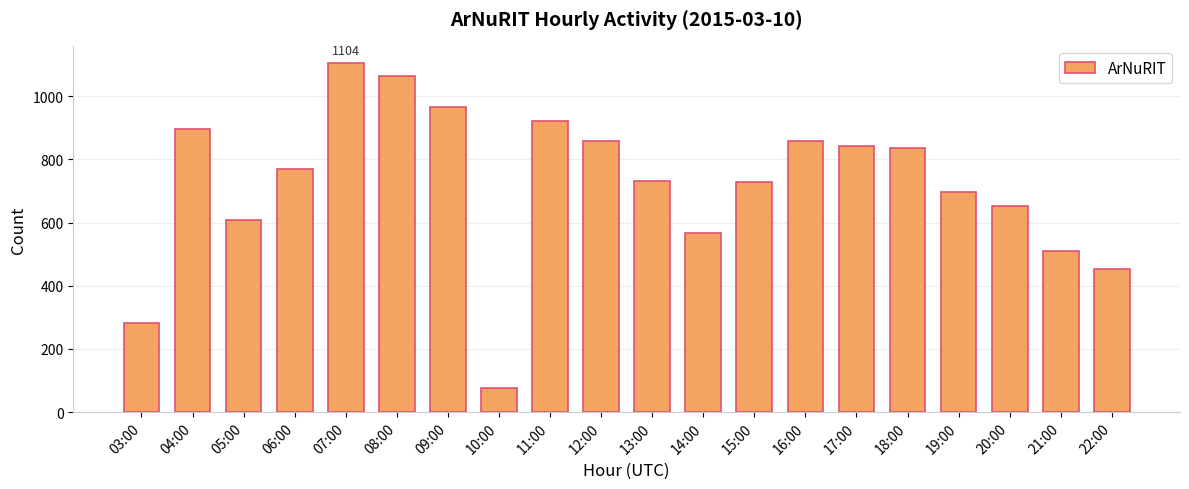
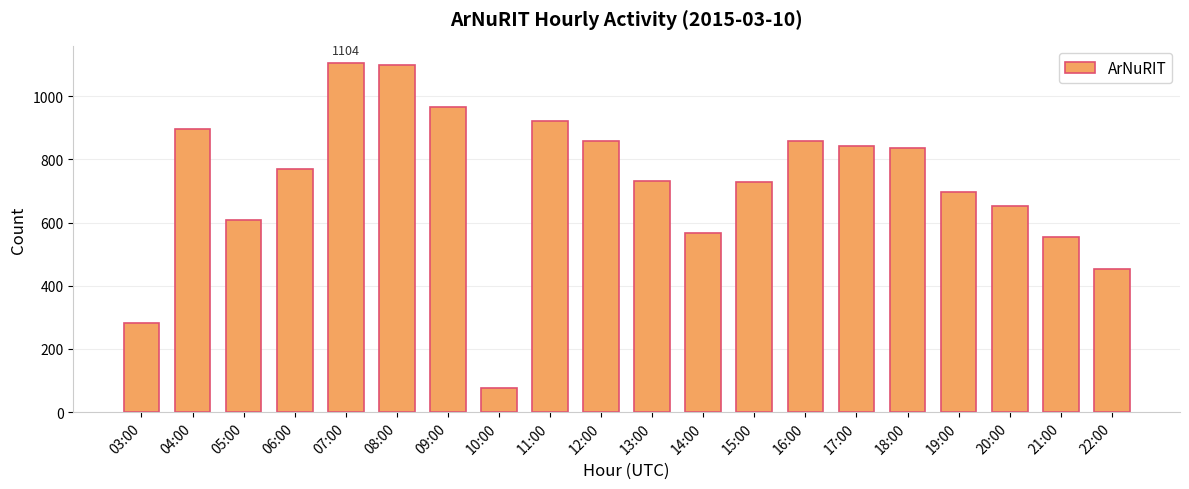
  {
    "03:00": 280,
    "04:00": 900,
    "05:00": 610,
    "06:00": 770,
-   "08:00": 1060,
+   "08:00": 1100,
    "09:00": 970,
    "10:00": 80,
    "11:00": 920,
    "12:00": 860,
    "13:00": 730,
    "14:00": 570,
    "15:00": 730,
    "16:00": 860,
    "17:00": 840,
    "18:00": 840,
    "19:00": 700,
    "20:00": 650,
-   "21:00": 510,
+   "21:00": 560,
    "22:00": 450
  }
